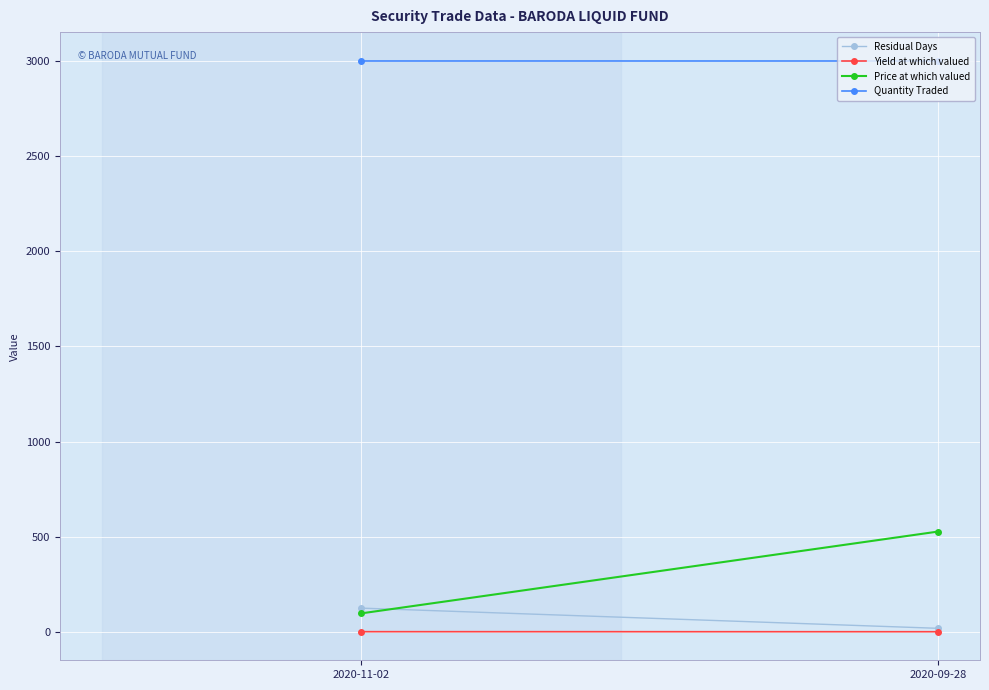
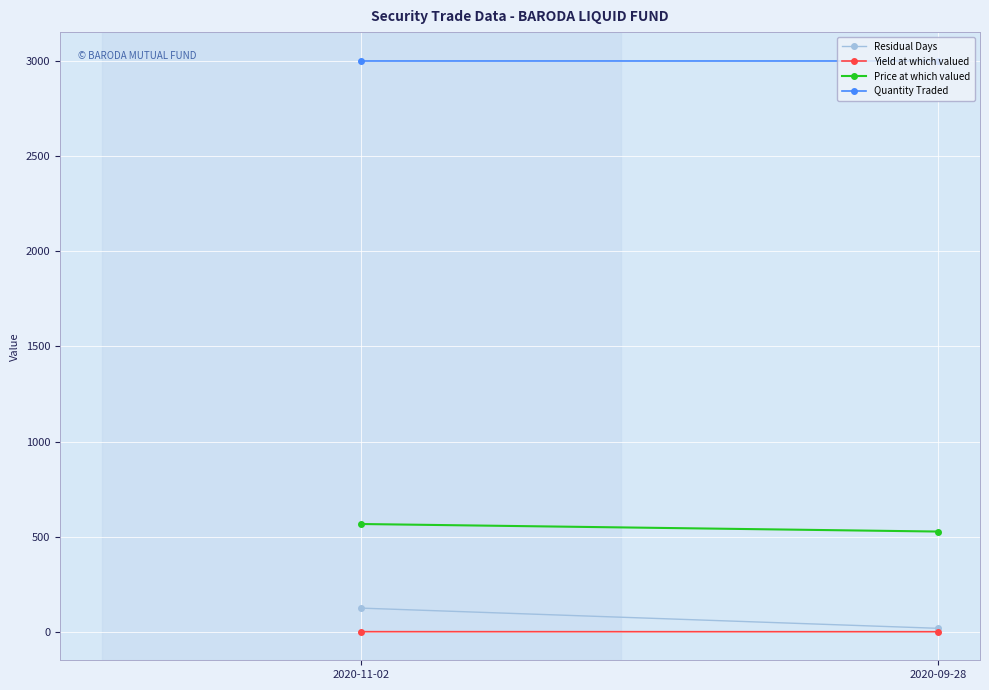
  {
    "Residual Days": {
      "2020-11-02": 130,
      "2020-09-28": 20
    },
    "Yield at which valued": {
      "2020-11-02": 0,
      "2020-09-28": 0
    },
    "Price at which valued": {
-     "2020-11-02": 100,
+     "2020-11-02": 570,
      "2020-09-28": 530
    },
    "Quantity Traded": {
      "2020-11-02": 3000
    }
  }
